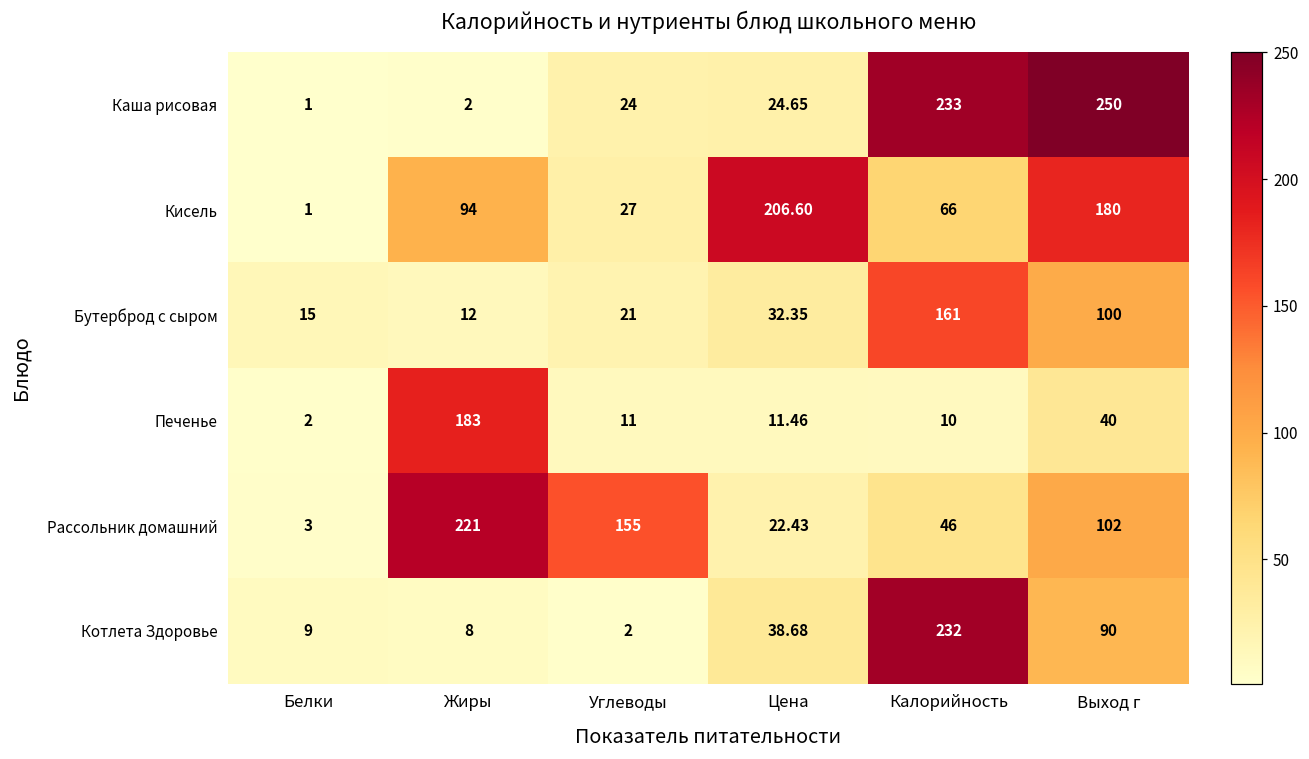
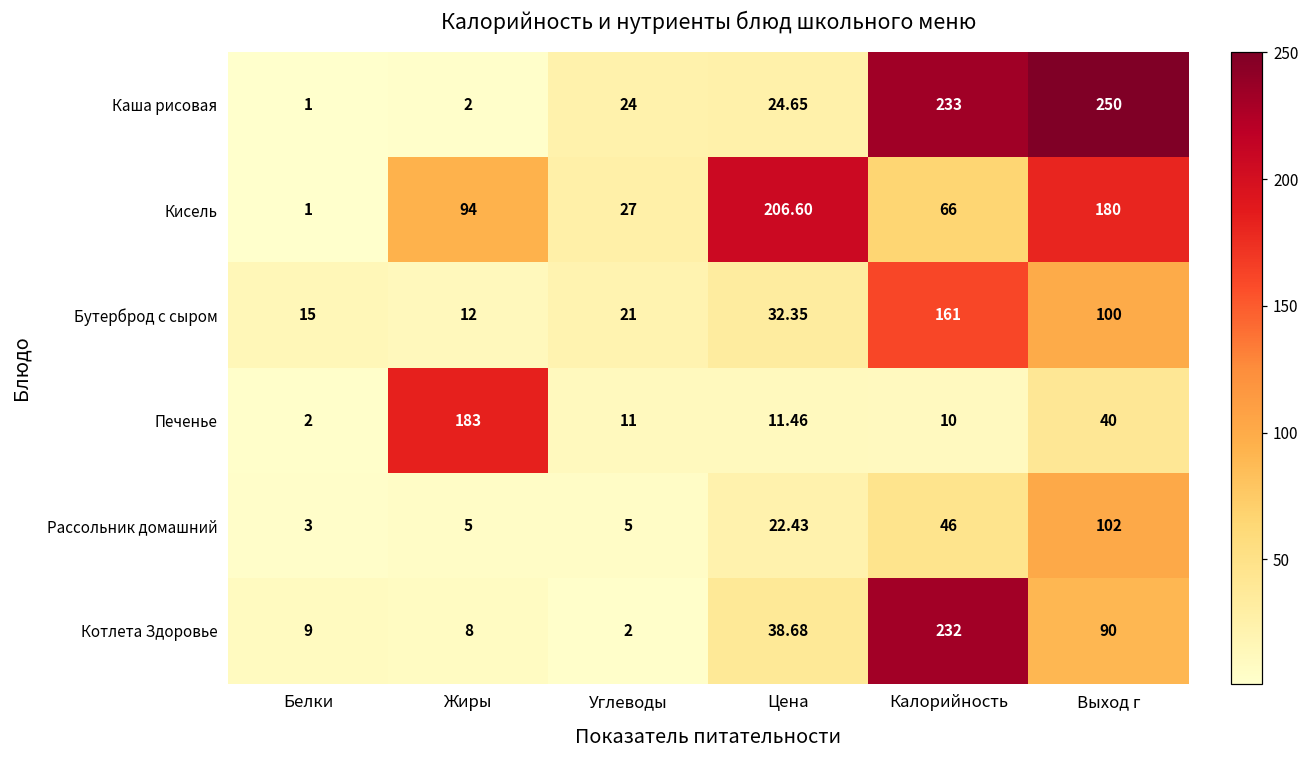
  {
    "Каша рисовая": {
      "Белки": 1,
      "Жиры": 2,
      "Углеводы": 24,
      "Цена": 24.65,
      "Калорийность": 233,
      "Выход г": 250
    },
    "Кисель": {
      "Белки": 1,
      "Жиры": 94,
      "Углеводы": 27,
      "Цена": 206.60,
      "Калорийность": 66,
      "Выход г": 180
    },
    "Бутерброд с сыром": {
      "Белки": 15,
      "Жиры": 12,
      "Углеводы": 21,
      "Цена": 32.35,
      "Калорийность": 161,
      "Выход г": 100
    },
    "Печенье": {
      "Белки": 2,
      "Жиры": 183,
      "Углеводы": 11,
      "Цена": 11.46,
      "Калорийность": 10,
      "Выход г": 40
    },
    "Рассольник домашний": {
      "Белки": 3,
-     "Жиры": 221,
-     "Углеводы": 155,
+     "Жиры": 5,
+     "Углеводы": 5,
      "Цена": 22.43,
      "Калорийность": 46,
      "Выход г": 102
    },
    "Котлета Здоровье": {
      "Белки": 9,
      "Жиры": 8,
      "Углеводы": 2,
      "Цена": 38.68,
      "Калорийность": 232,
      "Выход г": 90
    }
  }
